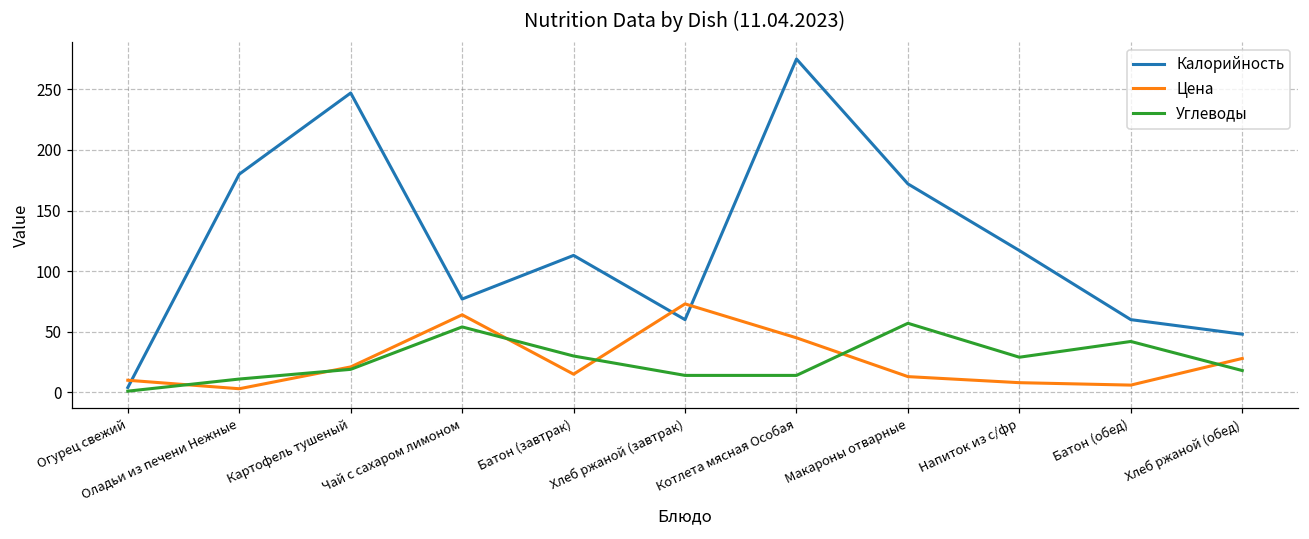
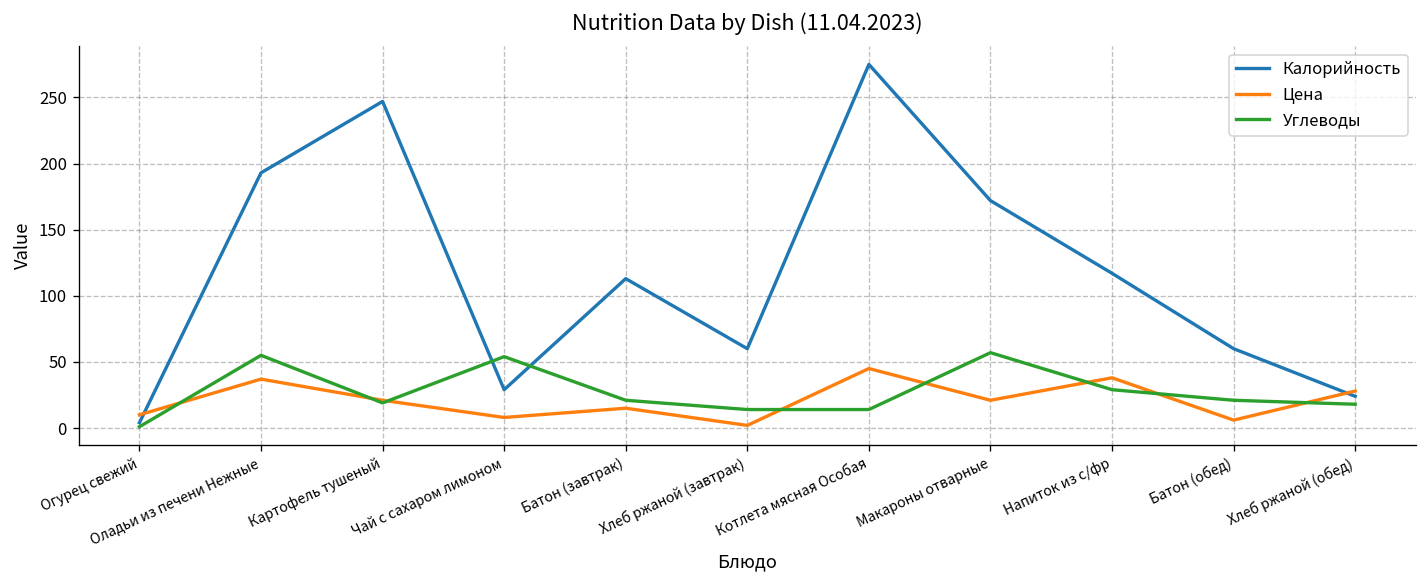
  {
    "Калорийность": {
      "Огурец свежий": 4,
-     "Оладьи из печени Нежные": 180,
+     "Оладьи из печени Нежные": 193,
      "Картофель тушеный": 247,
-     "Чай с сахаром лимоном": 77,
+     "Чай с сахаром лимоном": 29,
      "Батон (завтрак)": 113,
      "Хлеб ржаной (завтрак)": 60,
      "Котлета мясная Особая": 275,
      "Макароны отварные": 172,
      "Напиток из с/фр": 117,
      "Батон (обед)": 60,
-     "Хлеб ржаной (обед)": 48
+     "Хлеб ржаной (обед)": 24
    },
    "Цена": {
      "Огурец свежий": 10,
-     "Оладьи из печени Нежные": 3,
-     "Чай с сахаром лимоном": 64,
+     "Оладьи из печени Нежные": 37,
+     "Чай с сахаром лимоном": 8,
      "Батон (завтрак)": 15,
-     "Хлеб ржаной (завтрак)": 73,
+     "Хлеб ржаной (завтрак)": 2,
      "Котлета мясная Особая": 45,
-     "Макароны отварные": 13,
-     "Напиток из с/фр": 8,
+     "Макароны отварные": 21,
+     "Напиток из с/фр": 38,
      "Батон (обед)": 6,
      "Хлеб ржаной (обед)": 28
    },
    "Углеводы": {
      "Огурец свежий": 1,
-     "Оладьи из печени Нежные": 11,
+     "Оладьи из печени Нежные": 55,
      "Чай с сахаром лимоном": 54,
-     "Батон (завтрак)": 30,
+     "Батон (завтрак)": 21,
      "Хлеб ржаной (завтрак)": 14,
      "Котлета мясная Особая": 14,
      "Макароны отварные": 57,
      "Напиток из с/фр": 29,
-     "Батон (обед)": 42,
+     "Батон (обед)": 21,
      "Хлеб ржаной (обед)": 18
    }
  }
